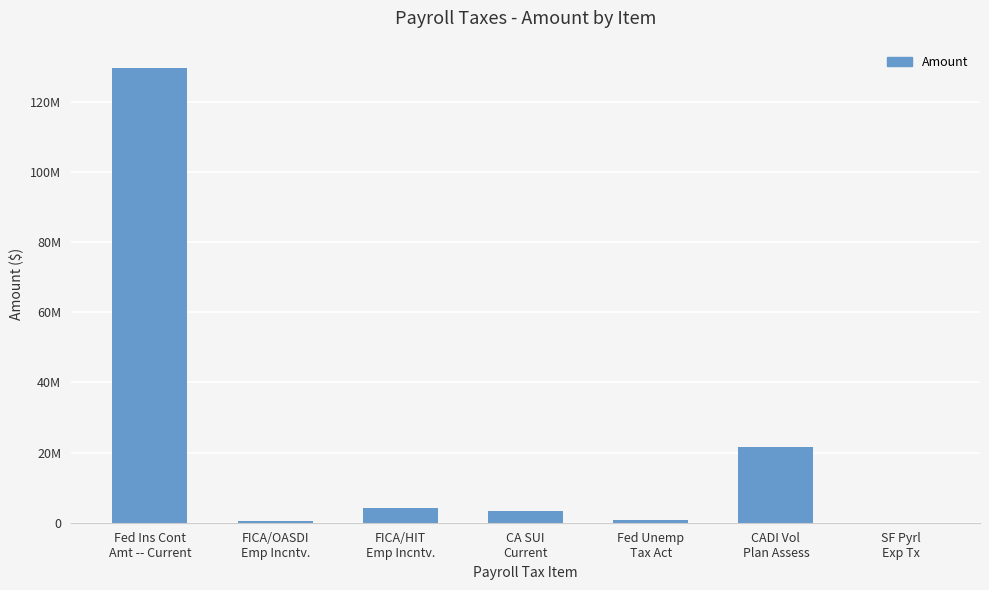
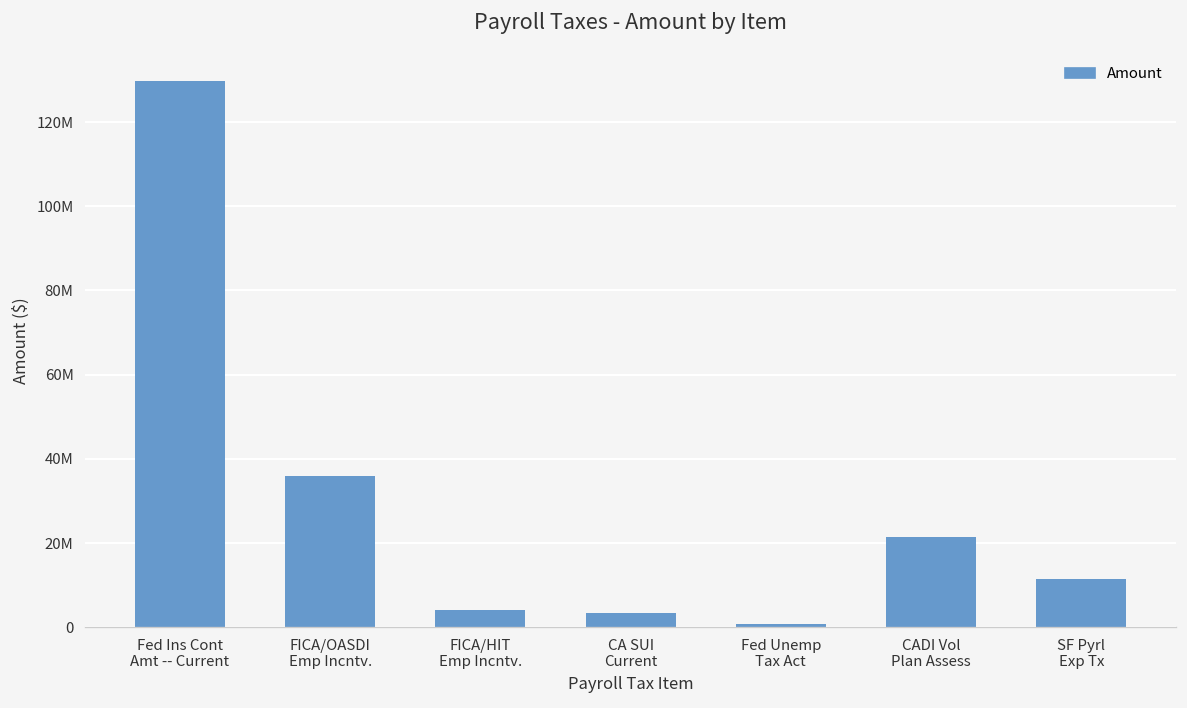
  {
    "Fed Ins Cont Amt -- Current": 130000000,
-   "FICA/OASDI Emp Incntv.": 0,
+   "FICA/OASDI Emp Incntv.": 36000000,
    "FICA/HIT Emp Incntv.": 4000000,
    "CA SUI Current": 3000000,
    "Fed Unemp Tax Act": 1000000,
    "CADI Vol Plan Assess": 21000000,
-   "SF Pyrl Exp Tx": 0
+   "SF Pyrl Exp Tx": 11000000
  }
